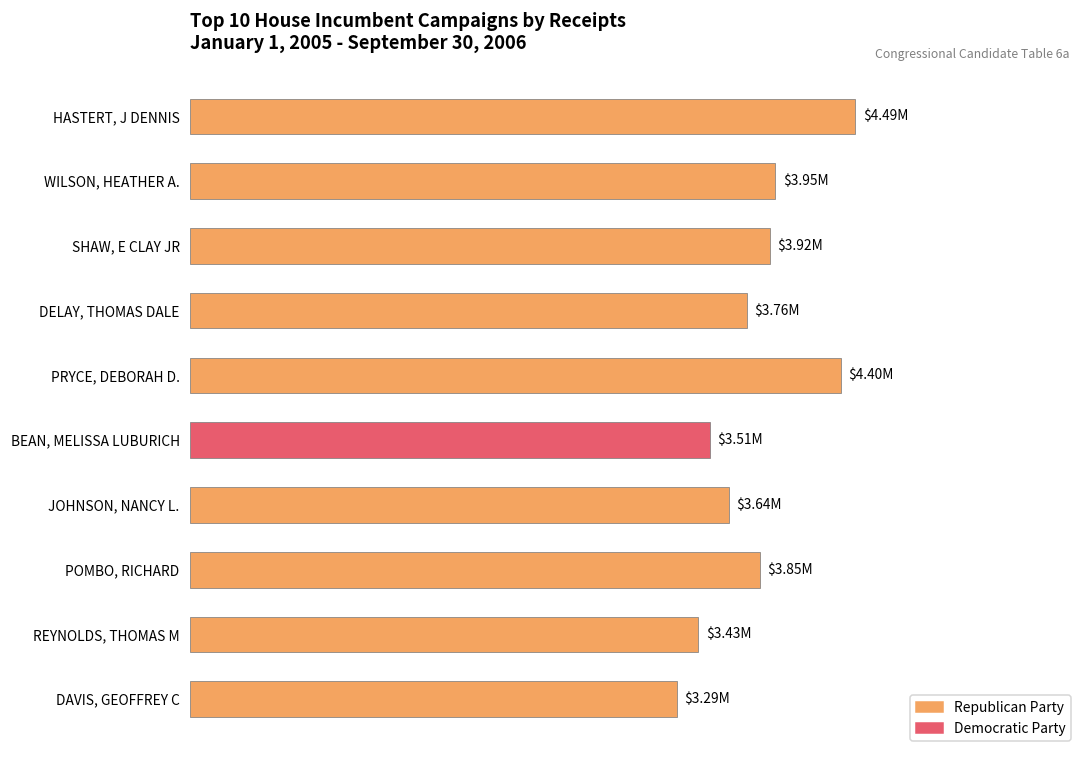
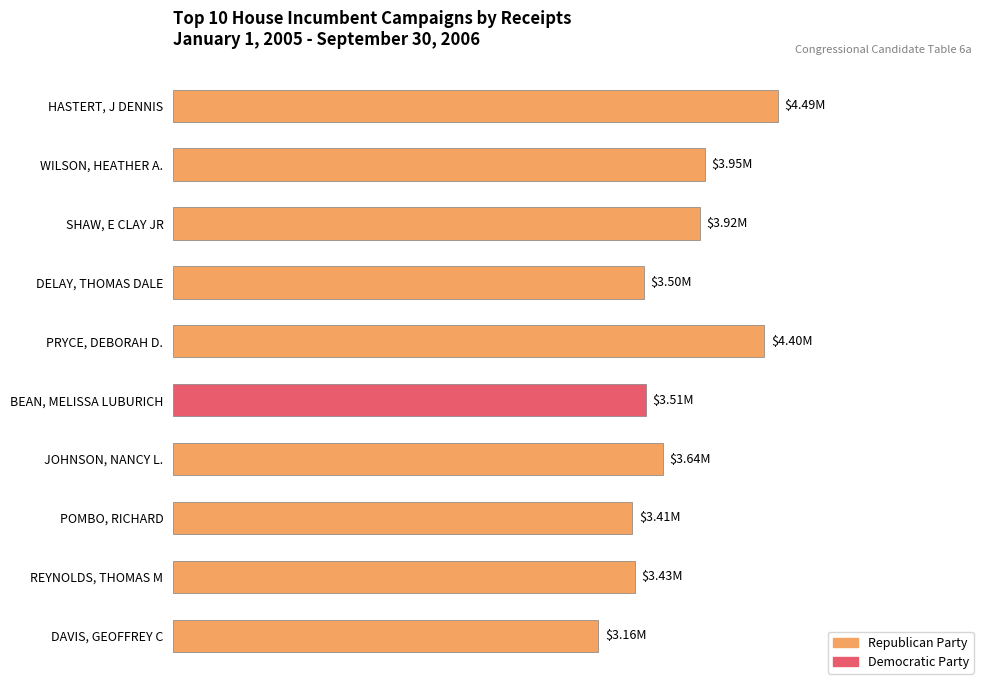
  {
    "HASTERT, J DENNIS": "$4.49M",
    "WILSON, HEATHER A.": "$3.95M",
    "SHAW, E CLAY JR": "$3.92M",
-   "DELAY, THOMAS DALE": "$3.76M",
+   "DELAY, THOMAS DALE": "$3.50M",
    "PRYCE, DEBORAH D.": "$4.40M",
    "BEAN, MELISSA LUBURICH": "$3.51M",
    "JOHNSON, NANCY L.": "$3.64M",
-   "POMBO, RICHARD": "$3.85M",
+   "POMBO, RICHARD": "$3.41M",
    "REYNOLDS, THOMAS M": "$3.43M",
-   "DAVIS, GEOFFREY C": "$3.29M"
+   "DAVIS, GEOFFREY C": "$3.16M"
  }
